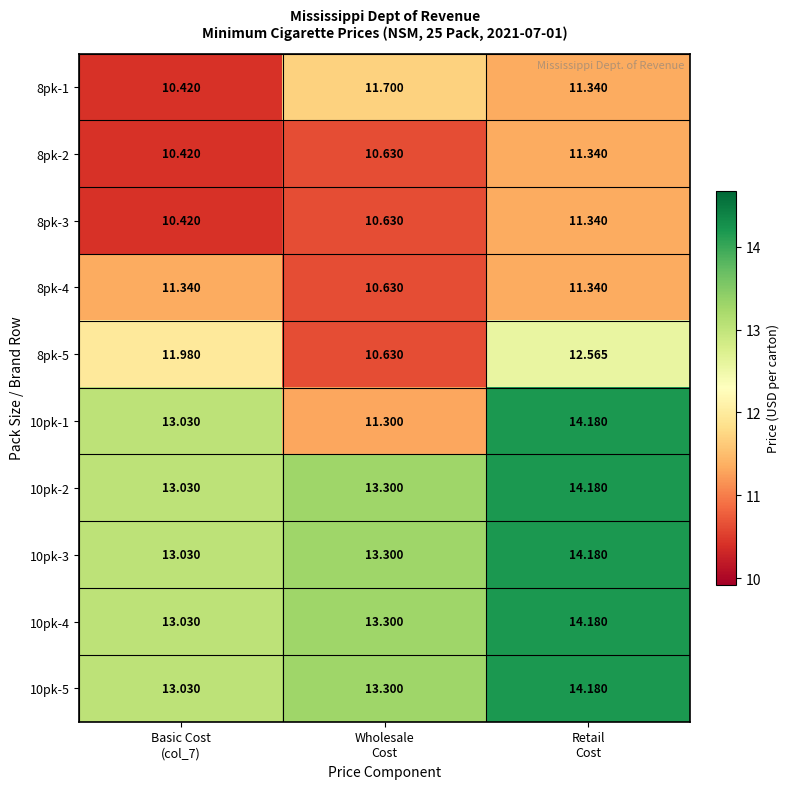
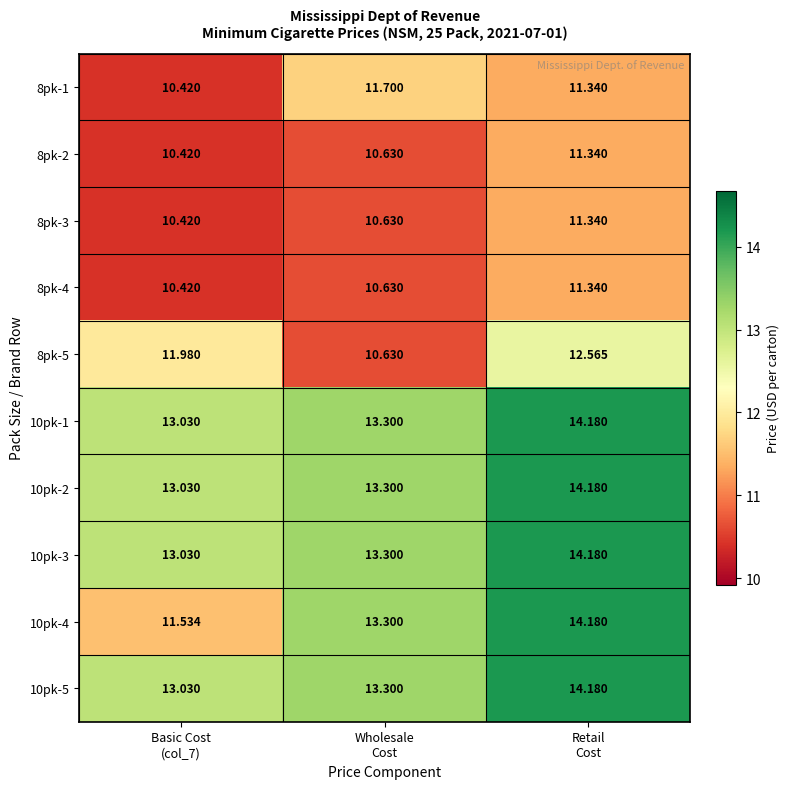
  {
    "8pk-1": {
      "Basic Cost (col_7)": 10.420,
      "Wholesale Cost": 11.700
    },
    "8pk-2": {
      "Basic Cost (col_7)": 10.420,
      "Wholesale Cost": 10.630,
      "Retail Cost": 11.340
    },
    "8pk-3": {
      "Basic Cost (col_7)": 10.420,
      "Wholesale Cost": 10.630,
      "Retail Cost": 11.340
    },
    "8pk-4": {
-     "Basic Cost (col_7)": 11.340,
+     "Basic Cost (col_7)": 10.420,
      "Wholesale Cost": 10.630,
      "Retail Cost": 11.340
    },
    "8pk-5": {
      "Basic Cost (col_7)": 11.980,
      "Wholesale Cost": 10.630,
      "Retail Cost": 12.565
    },
    "10pk-1": {
      "Basic Cost (col_7)": 13.030,
-     "Wholesale Cost": 11.300,
+     "Wholesale Cost": 13.300,
      "Retail Cost": 14.180
    },
    "10pk-2": {
      "Basic Cost (col_7)": 13.030,
      "Wholesale Cost": 13.300,
      "Retail Cost": 14.180
    },
    "10pk-3": {
      "Basic Cost (col_7)": 13.030,
      "Wholesale Cost": 13.300,
      "Retail Cost": 14.180
    },
    "10pk-4": {
-     "Basic Cost (col_7)": 13.030,
+     "Basic Cost (col_7)": 11.534,
      "Wholesale Cost": 13.300,
      "Retail Cost": 14.180
    },
    "10pk-5": {
      "Basic Cost (col_7)": 13.030,
      "Wholesale Cost": 13.300,
      "Retail Cost": 14.180
    }
  }
